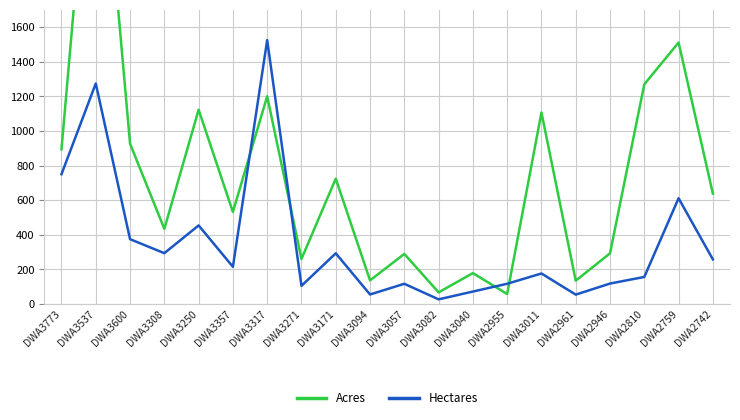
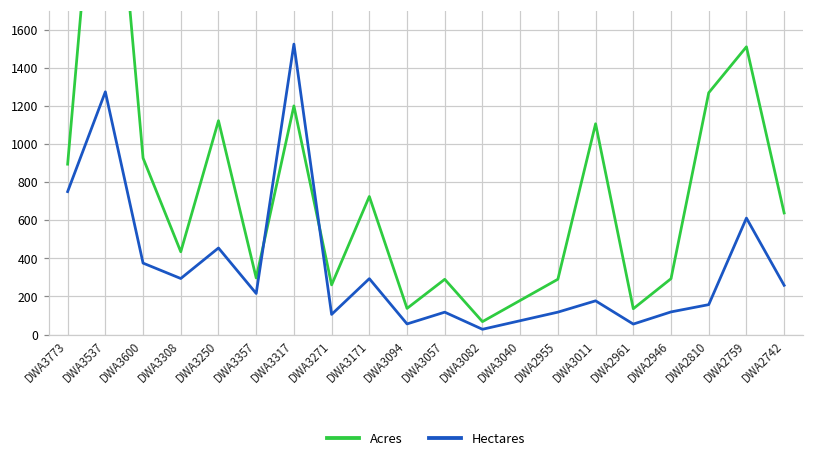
  {
    "Acres": {
      "DWA3773": 890,
      "DWA3600": 930,
      "DWA3308": 430,
      "DWA3250": 1120,
-     "DWA3357": 530,
+     "DWA3357": 300,
      "DWA3317": 1200,
      "DWA3271": 260,
      "DWA3171": 720,
      "DWA3094": 140,
      "DWA3057": 290,
      "DWA3082": 70,
      "DWA3040": 180,
-     "DWA2955": 60,
+     "DWA2955": 290,
      "DWA3011": 1110,
      "DWA2961": 140,
      "DWA2946": 290,
      "DWA2810": 1270,
      "DWA2759": 1510,
      "DWA2742": 640
    },
    "Hectares": {
      "DWA3773": 750,
      "DWA3537": 1270,
      "DWA3600": 380,
      "DWA3308": 290,
      "DWA3250": 450,
      "DWA3357": 220,
      "DWA3317": 1530,
      "DWA3271": 110,
      "DWA3171": 290,
      "DWA3094": 60,
      "DWA3057": 120,
      "DWA3082": 30,
      "DWA3040": 70,
      "DWA2955": 120,
      "DWA3011": 180,
      "DWA2961": 50,
      "DWA2946": 120,
      "DWA2810": 160,
      "DWA2759": 610,
      "DWA2742": 260
    }
  }
